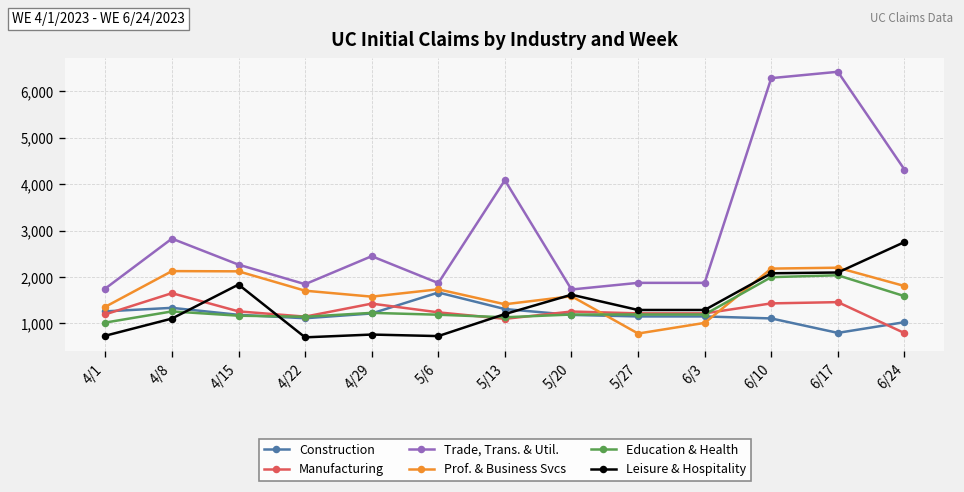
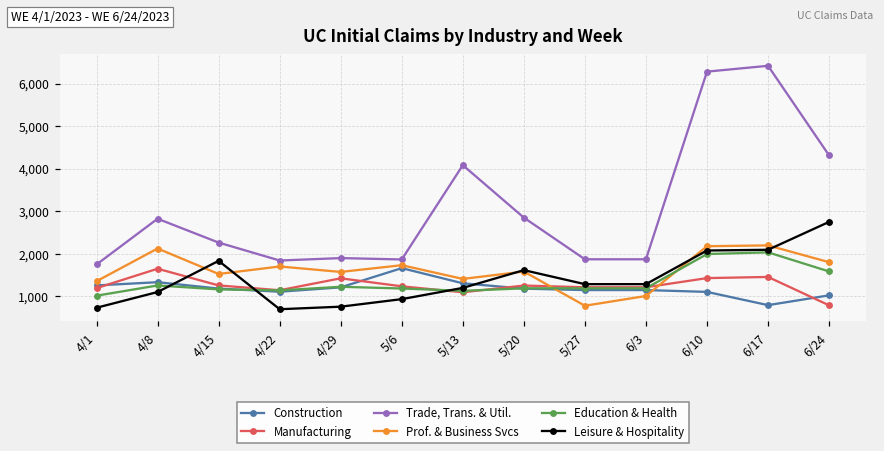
  {
    "Construction": {
      "4/8": "1,300",
      "5/6": "1,700",
      "5/13": "1,300",
      "6/10": "1,100",
      "6/17": "800",
      "6/24": "1,000"
    },
    "Manufacturing": {
      "4/8": "1,700",
      "4/15": "1,300",
      "4/29": "1,400",
      "6/10": "1,400",
      "6/17": "1,500",
      "6/24": "800"
    },
    "Trade, Trans. & Util.": {
      "4/1": "1,800",
      "4/8": "2,800",
      "4/15": "2,300",
      "4/22": "1,800",
-     "4/29": "2,400",
+     "4/29": "1,900",
      "5/6": "1,900",
      "5/13": "4,100",
-     "5/20": "1,700",
+     "5/20": "2,900",
      "5/27": "1,900",
      "6/3": "1,900",
      "6/10": "6,300",
      "6/17": "6,400",
      "6/24": "4,300"
    },
    "Prof. & Business Svcs": {
      "4/1": "1,400",
      "4/8": "2,100",
-     "4/15": "2,100",
+     "4/15": "1,500",
      "4/22": "1,700",
      "4/29": "1,600",
      "5/6": "1,700",
      "5/13": "1,400",
      "5/27": "800",
      "6/3": "1,000",
      "6/10": "2,200",
      "6/17": "2,200",
      "6/24": "1,800"
    },
    "Education & Health": {
      "4/1": "1,000",
      "4/8": "1,300",
      "6/10": "2,000",
      "6/24": "1,600"
    },
    "Leisure & Hospitality": {
      "4/1": "700",
      "4/8": "1,100",
      "4/15": "1,800",
      "4/22": "700",
      "4/29": "800",
-     "5/6": "700",
+     "5/6": "900",
      "5/13": "1,200",
      "5/27": "1,300",
      "6/3": "1,300",
      "6/10": "2,100",
      "6/24": "2,800"
    }
  }
